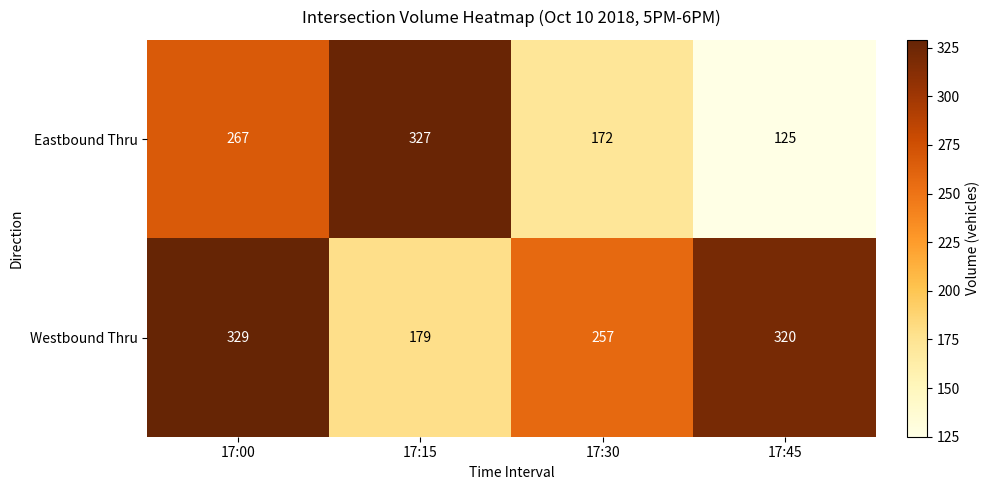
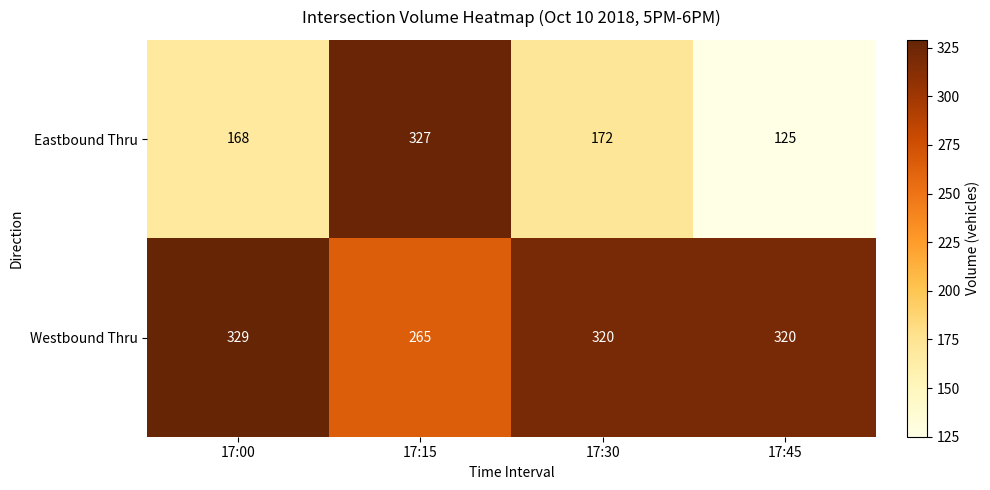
  {
    "Eastbound Thru": {
-     "17:00": 267,
+     "17:00": 168,
      "17:15": 327,
      "17:30": 172,
      "17:45": 125
    },
    "Westbound Thru": {
      "17:00": 329,
-     "17:15": 179,
-     "17:30": 257,
+     "17:15": 265,
+     "17:30": 320,
      "17:45": 320
    }
  }
